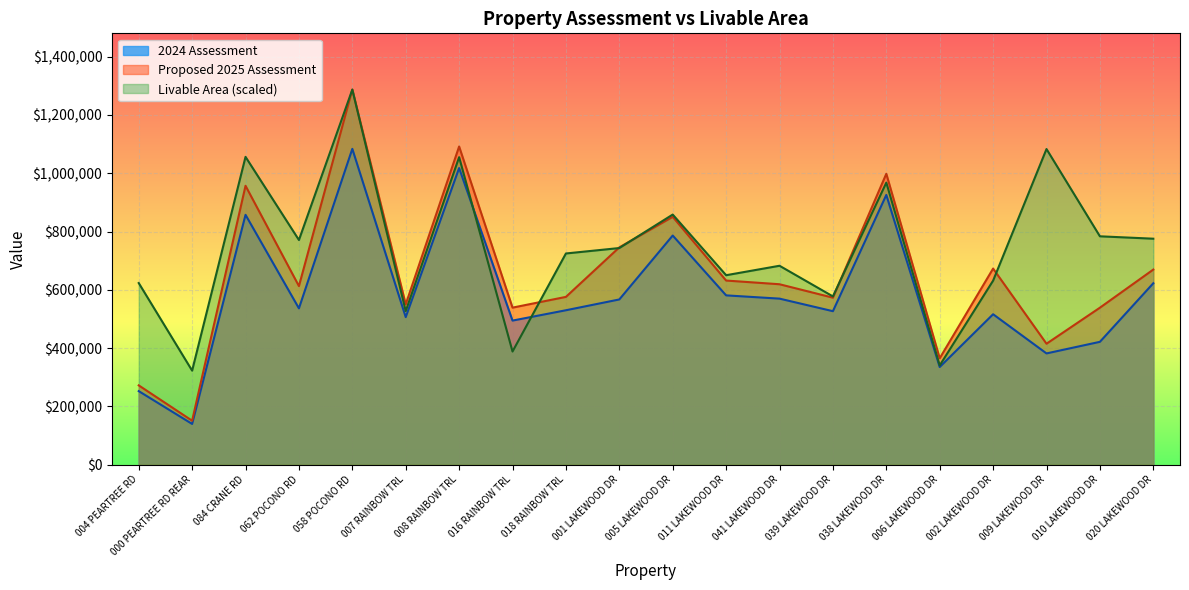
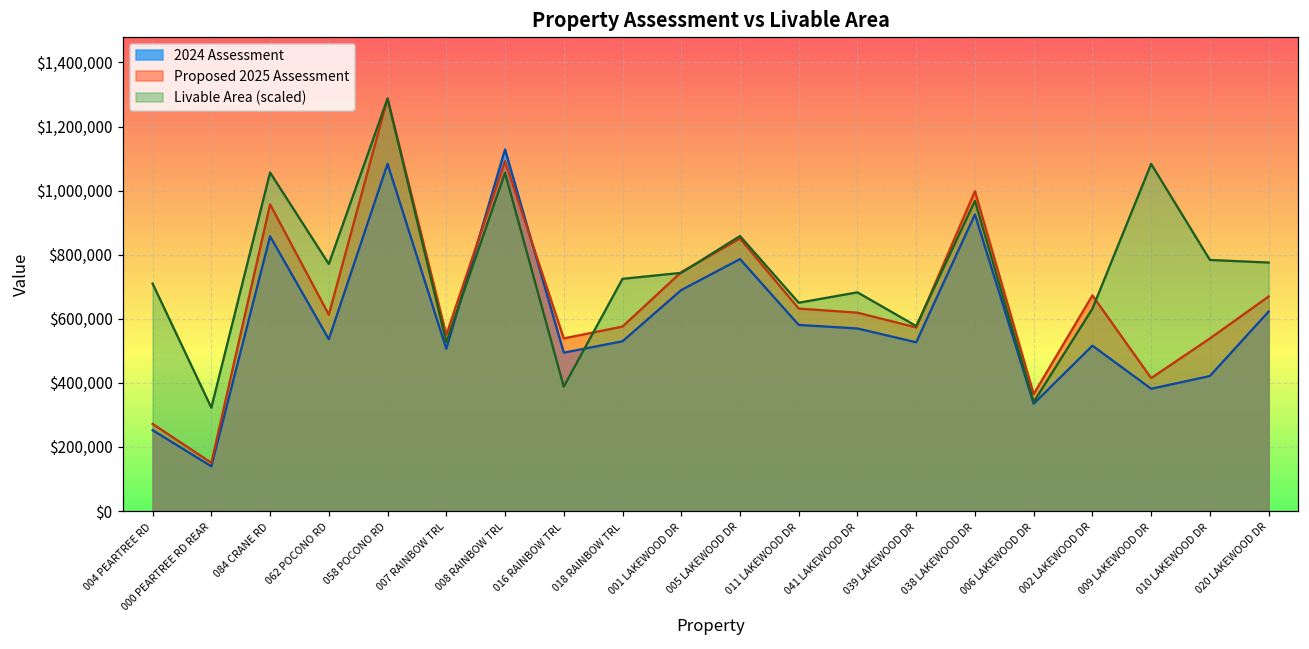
  {
    "2024 Assessment": {
      "004 PEARTREE RD": "$250,000",
      "000 PEARTREE RD REAR": "$140,000",
      "084 CRANE RD": "$860,000",
      "062 POCONO RD": "$540,000",
      "058 POCONO RD": "$1,080,000",
      "007 RAINBOW TRL": "$510,000",
-     "008 RAINBOW TRL": "$1,020,000",
+     "008 RAINBOW TRL": "$1,130,000",
      "016 RAINBOW TRL": "$490,000",
      "018 RAINBOW TRL": "$530,000",
-     "001 LAKEWOOD DR": "$570,000",
+     "001 LAKEWOOD DR": "$690,000",
      "005 LAKEWOOD DR": "$790,000",
      "011 LAKEWOOD DR": "$580,000",
      "041 LAKEWOOD DR": "$570,000",
      "039 LAKEWOOD DR": "$530,000",
      "038 LAKEWOOD DR": "$930,000",
      "002 LAKEWOOD DR": "$520,000",
      "009 LAKEWOOD DR": "$380,000",
      "010 LAKEWOOD DR": "$420,000",
      "020 LAKEWOOD DR": "$620,000"
    },
    "Proposed 2025 Assessment": {
      "004 PEARTREE RD": "$270,000",
      "000 PEARTREE RD REAR": "$150,000",
      "084 CRANE RD": "$960,000",
      "062 POCONO RD": "$610,000",
      "007 RAINBOW TRL": "$550,000",
      "008 RAINBOW TRL": "$1,090,000",
      "016 RAINBOW TRL": "$540,000",
      "018 RAINBOW TRL": "$580,000",
      "011 LAKEWOOD DR": "$630,000",
      "041 LAKEWOOD DR": "$620,000",
      "038 LAKEWOOD DR": "$1,000,000",
      "006 LAKEWOOD DR": "$360,000",
      "002 LAKEWOOD DR": "$670,000",
      "009 LAKEWOOD DR": "$410,000",
      "010 LAKEWOOD DR": "$540,000",
      "020 LAKEWOOD DR": "$670,000"
    },
    "Livable Area (scaled)": {
-     "004 PEARTREE RD": "$620,000",
+     "004 PEARTREE RD": "$710,000",
      "000 PEARTREE RD REAR": "$320,000",
      "084 CRANE RD": "$1,060,000",
      "062 POCONO RD": "$770,000",
      "007 RAINBOW TRL": "$530,000",
      "008 RAINBOW TRL": "$1,060,000",
      "016 RAINBOW TRL": "$390,000",
      "018 RAINBOW TRL": "$720,000",
      "011 LAKEWOOD DR": "$650,000",
      "041 LAKEWOOD DR": "$680,000",
      "038 LAKEWOOD DR": "$970,000",
      "002 LAKEWOOD DR": "$630,000",
      "009 LAKEWOOD DR": "$1,080,000",
      "010 LAKEWOOD DR": "$780,000",
      "020 LAKEWOOD DR": "$780,000"
    }
  }
